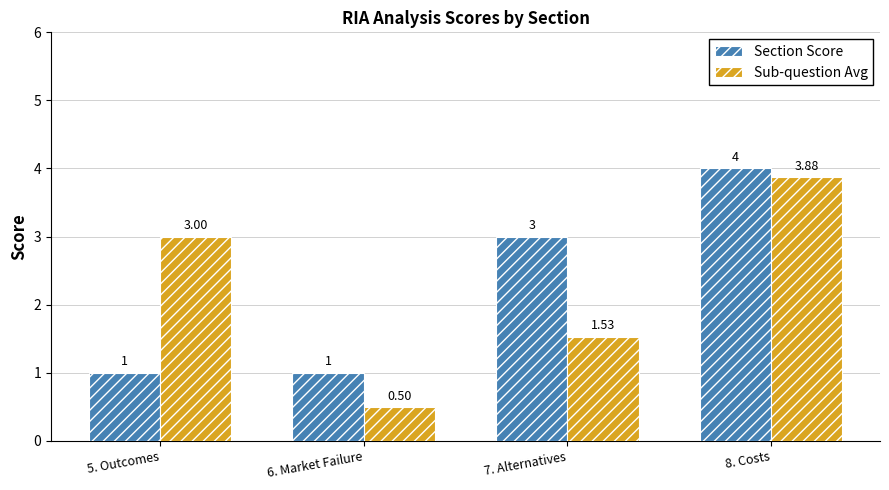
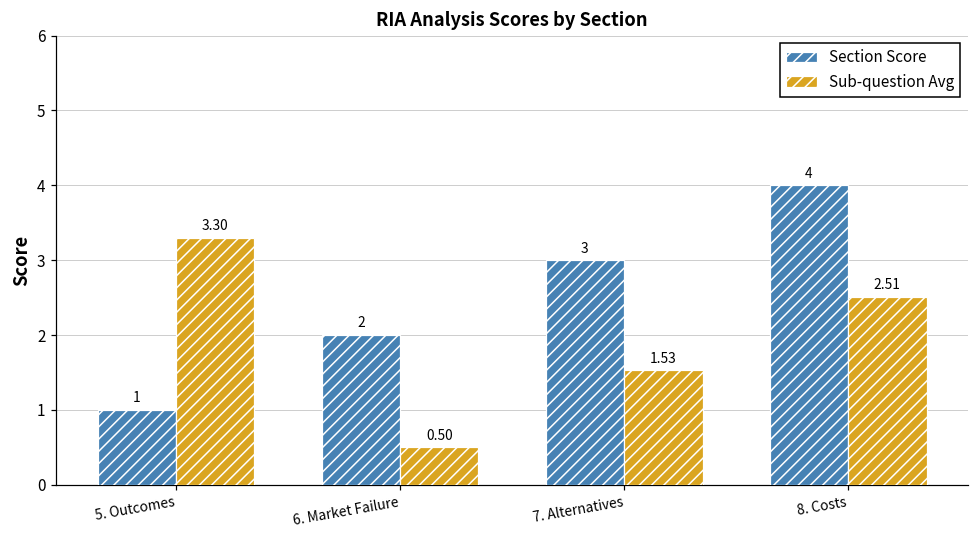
  {
    "Section Score": {
      "5. Outcomes": 1,
-     "6. Market Failure": 1,
+     "6. Market Failure": 2,
      "7. Alternatives": 3,
      "8. Costs": 4
    },
    "Sub-question Avg": {
-     "5. Outcomes": 3.00,
+     "5. Outcomes": 3.30,
      "6. Market Failure": 0.50,
      "7. Alternatives": 1.53,
-     "8. Costs": 3.88
+     "8. Costs": 2.51
    }
  }
